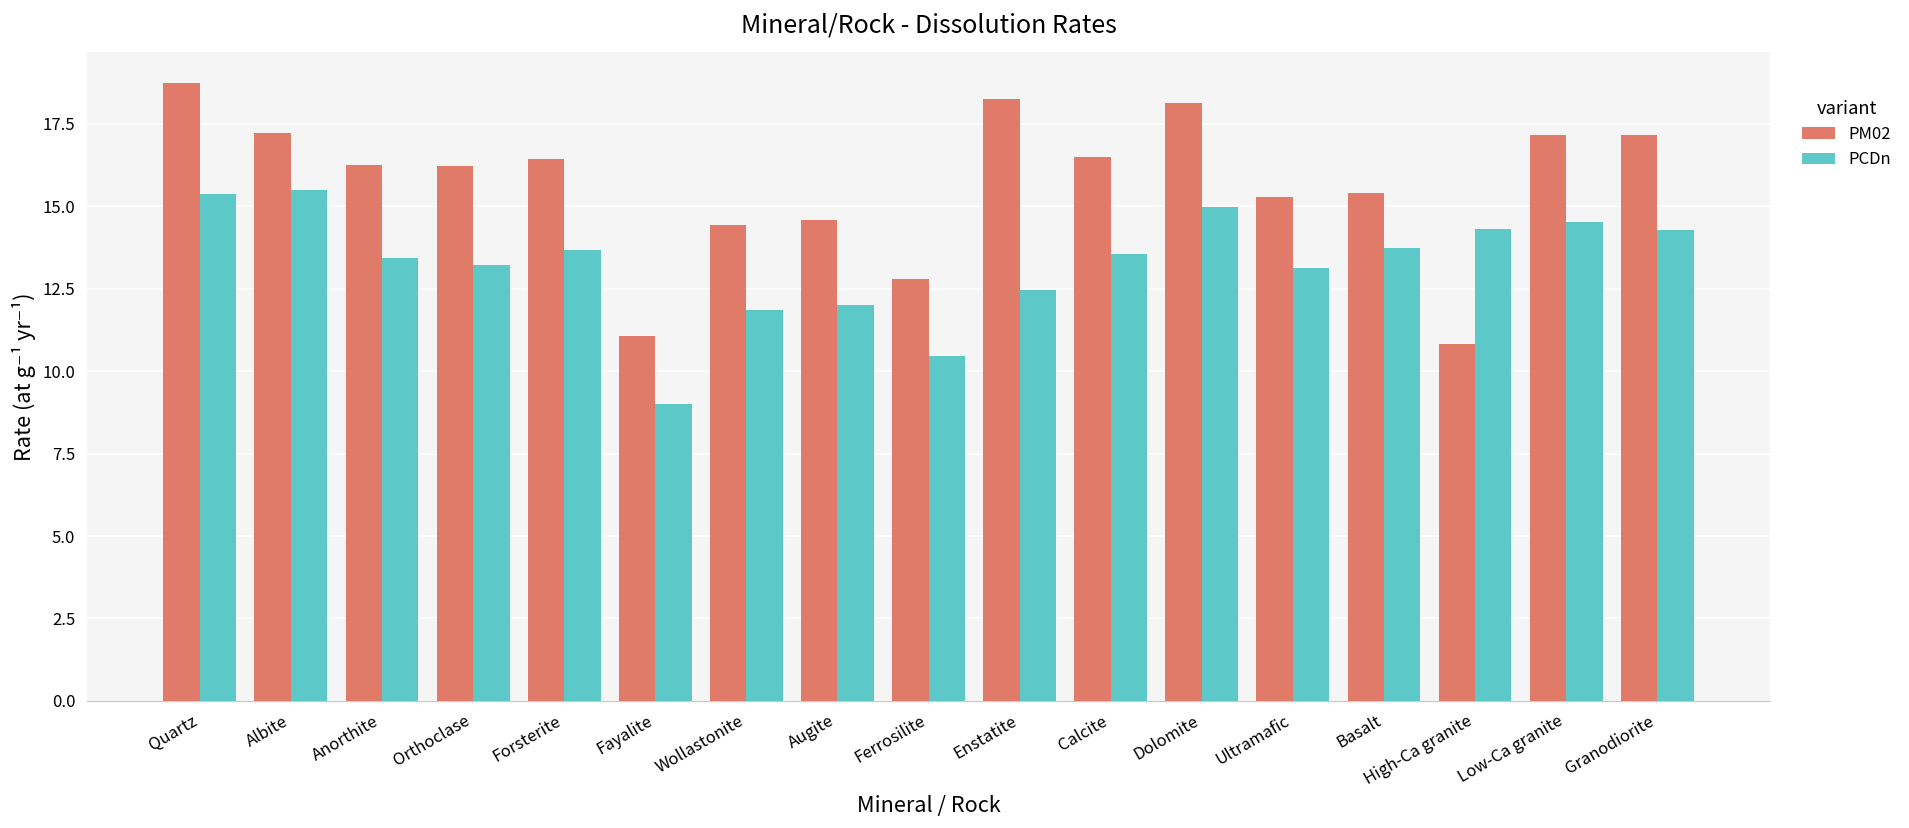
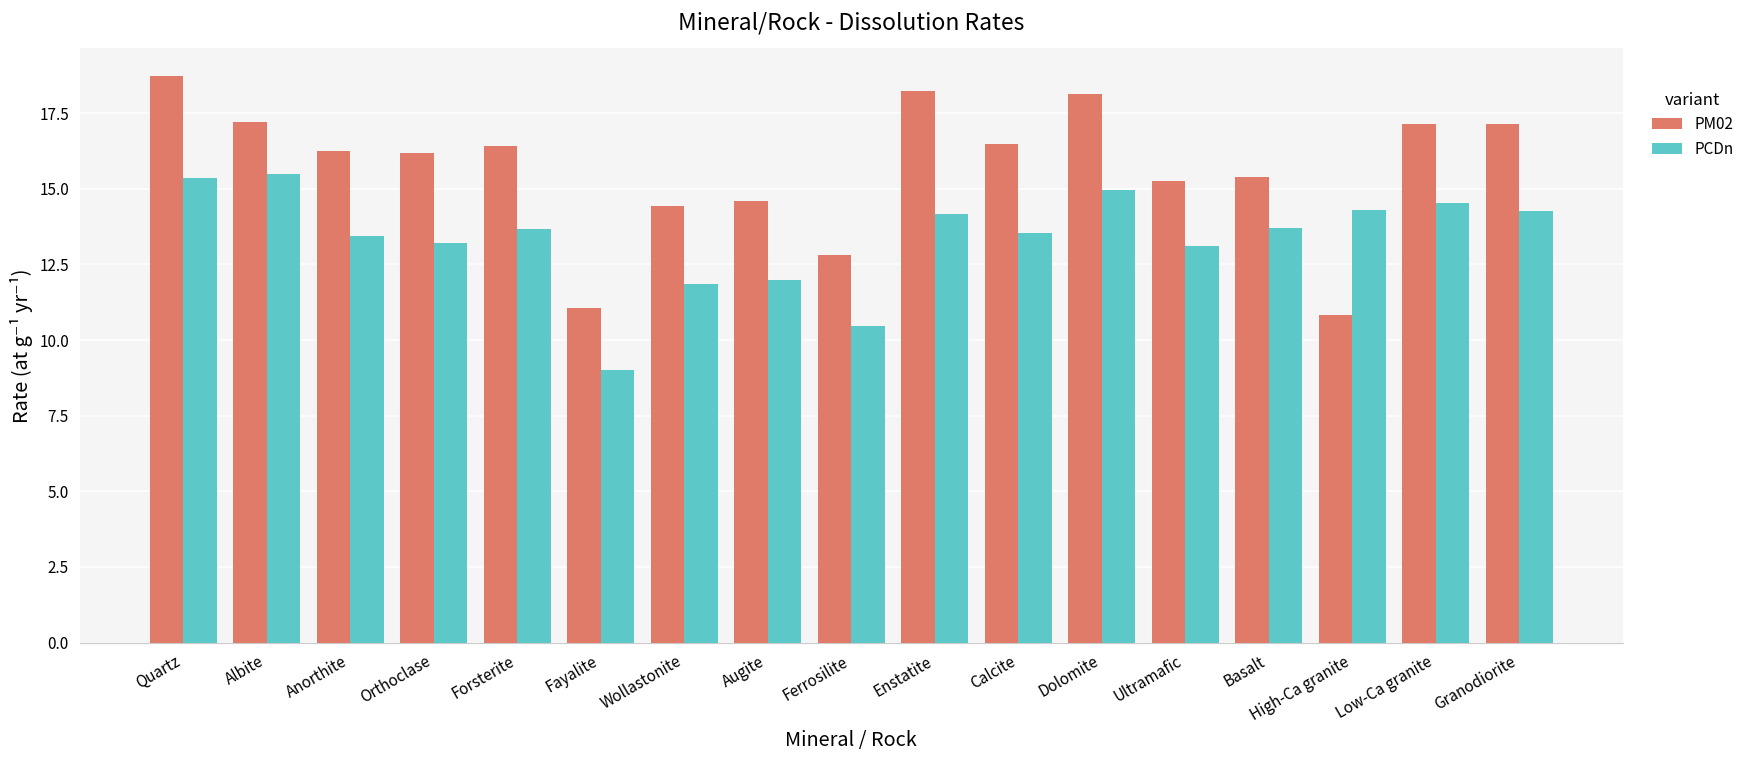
  {
    "PM02": {
      "Quartz": 18.7,
      "Albite": 17.2,
      "Anorthite": 16.3,
      "Orthoclase": 16.2,
      "Forsterite": 16.4,
      "Fayalite": 11.1,
      "Wollastonite": 14.4,
      "Augite": 14.6,
      "Ferrosilite": 12.8,
      "Enstatite": 18.2,
      "Calcite": 16.5,
      "Dolomite": 18.1,
      "Ultramafic": 15.3,
      "Basalt": 15.4,
      "High-Ca granite": 10.8,
      "Low-Ca granite": 17.2,
      "Granodiorite": 17.1
    },
    "PCDn": {
      "Quartz": 15.4,
      "Albite": 15.5,
      "Anorthite": 13.4,
      "Orthoclase": 13.2,
      "Forsterite": 13.7,
      "Fayalite": 9.0,
      "Wollastonite": 11.9,
      "Augite": 12.0,
      "Ferrosilite": 10.5,
-     "Enstatite": 12.5,
+     "Enstatite": 14.2,
      "Calcite": 13.6,
      "Dolomite": 15.0,
      "Ultramafic": 13.1,
      "Basalt": 13.7,
      "High-Ca granite": 14.3,
      "Low-Ca granite": 14.5,
      "Granodiorite": 14.3
    }
  }
